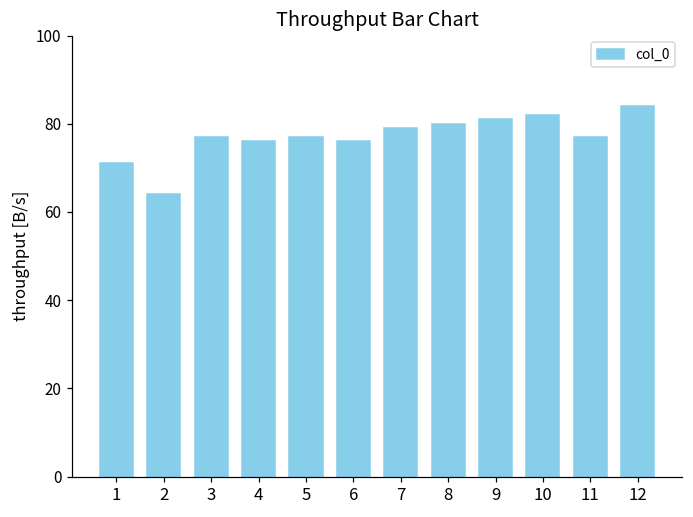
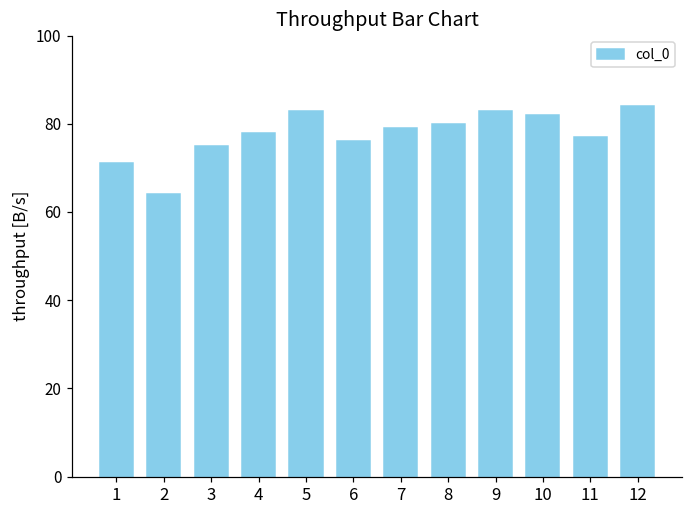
  {
    "1": 71,
    "2": 64,
-   "3": 77,
-   "4": 76,
-   "5": 77,
+   "3": 75,
+   "4": 78,
+   "5": 83,
    "6": 76,
    "7": 79,
    "8": 80,
-   "9": 81,
+   "9": 83,
    "10": 82,
    "11": 77,
    "12": 84
  }
